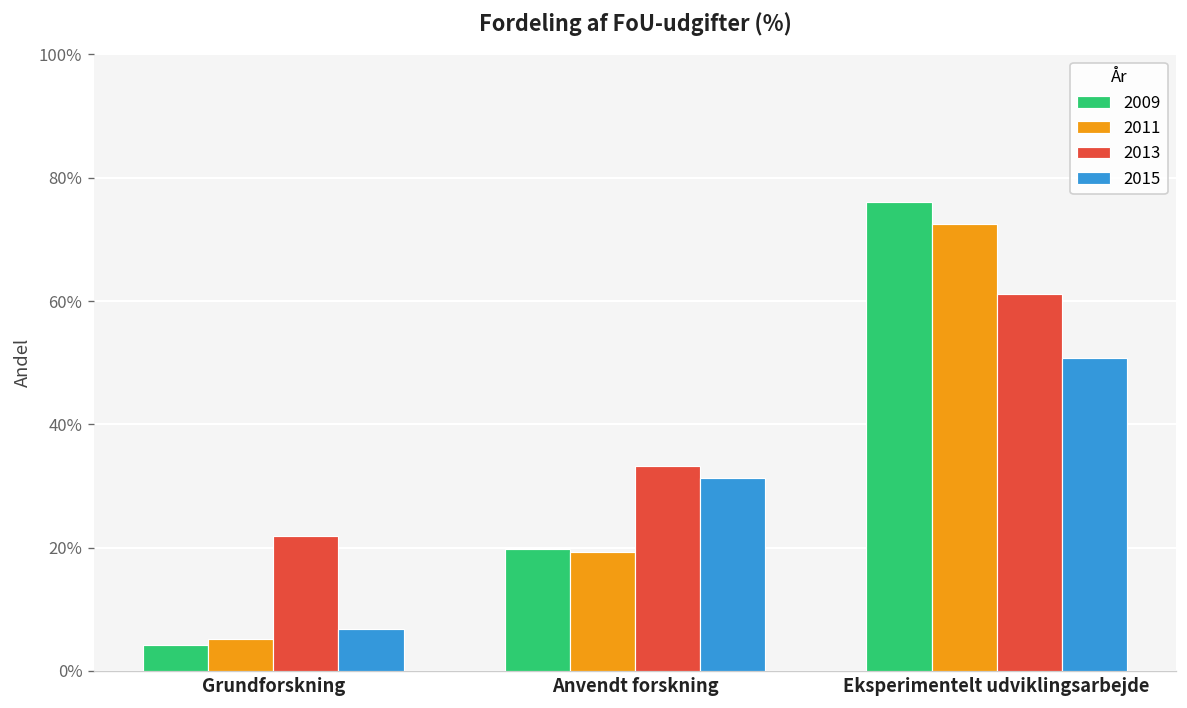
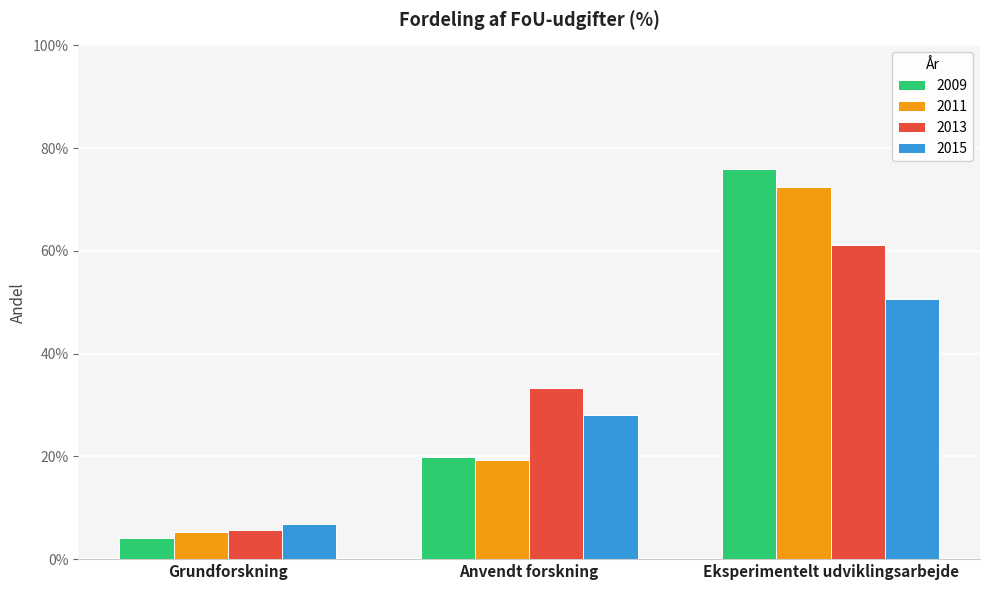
  {
    "2009": {
      "Grundforskning": "4%",
      "Anvendt forskning": "20%",
      "Eksperimentelt udviklingsarbejde": "76%"
    },
    "2011": {
      "Grundforskning": "5%",
      "Anvendt forskning": "19%",
      "Eksperimentelt udviklingsarbejde": "72%"
    },
    "2013": {
-     "Grundforskning": "22%",
+     "Grundforskning": "6%",
      "Anvendt forskning": "33%",
      "Eksperimentelt udviklingsarbejde": "61%"
    },
    "2015": {
      "Grundforskning": "7%",
-     "Anvendt forskning": "31%",
+     "Anvendt forskning": "28%",
      "Eksperimentelt udviklingsarbejde": "51%"
    }
  }
